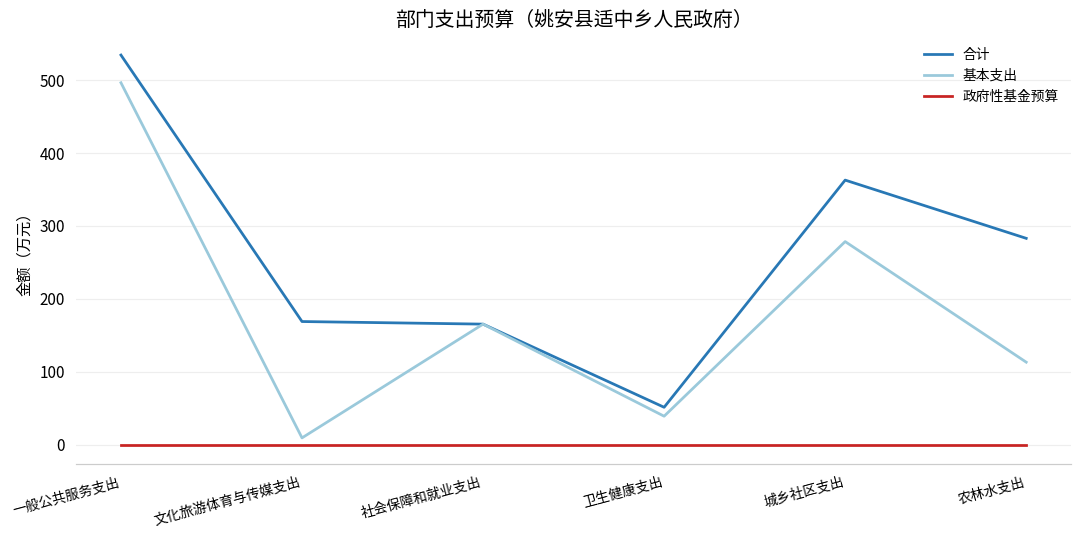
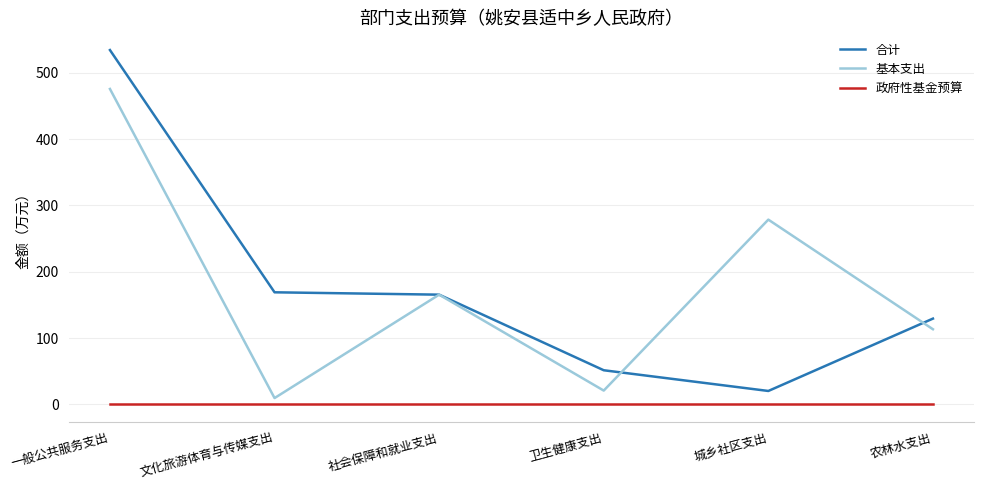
  {
    "合计": {
      "一般公共服务支出": 530,
      "文化旅游体育与传媒支出": 170,
      "卫生健康支出": 50,
-     "城乡社区支出": 360,
-     "农林水支出": 280
+     "城乡社区支出": 20,
+     "农林水支出": 130
    },
    "基本支出": {
-     "一般公共服务支出": 500,
+     "一般公共服务支出": 480,
      "文化旅游体育与传媒支出": 10,
-     "卫生健康支出": 40,
+     "卫生健康支出": 20,
      "城乡社区支出": 280,
      "农林水支出": 110
    },
    "政府性基金预算": {
      "一般公共服务支出": 0,
      "文化旅游体育与传媒支出": 0,
      "社会保障和就业支出": 0,
      "卫生健康支出": 0,
      "城乡社区支出": 0,
      "农林水支出": 0
    }
  }
